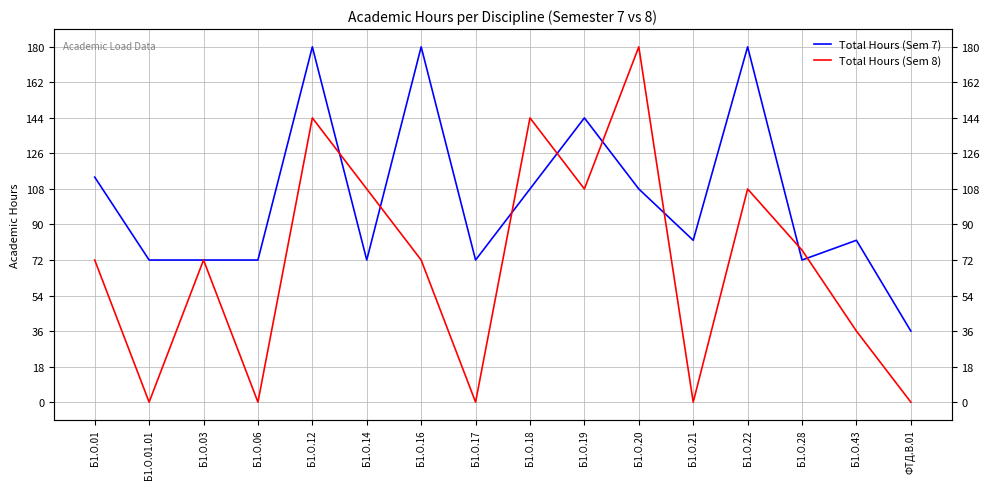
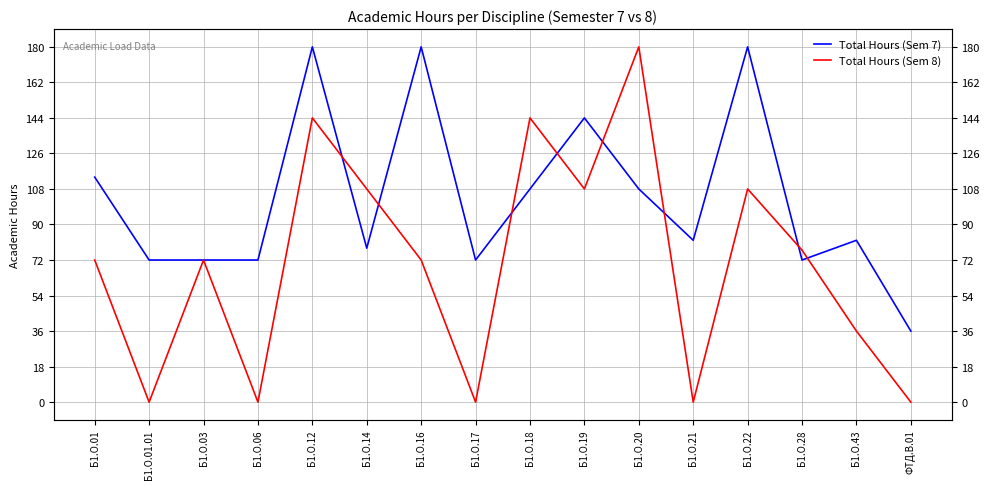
  {
    "Total Hours (Sem 7)": {
      "Б1.О.01": 114,
      "Б1.О.01.01": 72,
      "Б1.О.06": 72,
      "Б1.О.12": 180,
-     "Б1.О.14": 72,
+     "Б1.О.14": 78,
      "Б1.О.16": 180,
      "Б1.О.17": 72,
      "Б1.О.18": 108,
      "Б1.О.19": 144,
      "Б1.О.20": 108,
      "Б1.О.21": 82,
      "Б1.О.22": 180,
      "Б1.О.28": 72,
      "Б1.О.43": 82,
      "ФТД.В.01": 36
    },
    "Total Hours (Sem 8)": {
      "Б1.О.01": 72,
      "Б1.О.01.01": 0,
      "Б1.О.06": 0,
      "Б1.О.12": 144,
      "Б1.О.14": 108,
      "Б1.О.16": 72,
      "Б1.О.17": 0,
      "Б1.О.18": 144,
      "Б1.О.19": 108,
      "Б1.О.20": 180,
      "Б1.О.21": 0,
      "Б1.О.22": 108,
      "Б1.О.28": 77,
      "Б1.О.43": 36,
      "ФТД.В.01": 0
    }
  }
